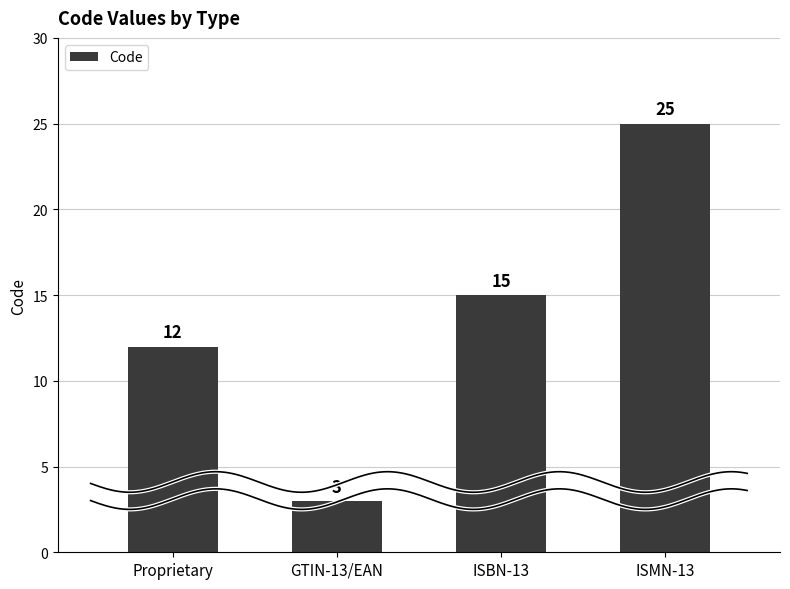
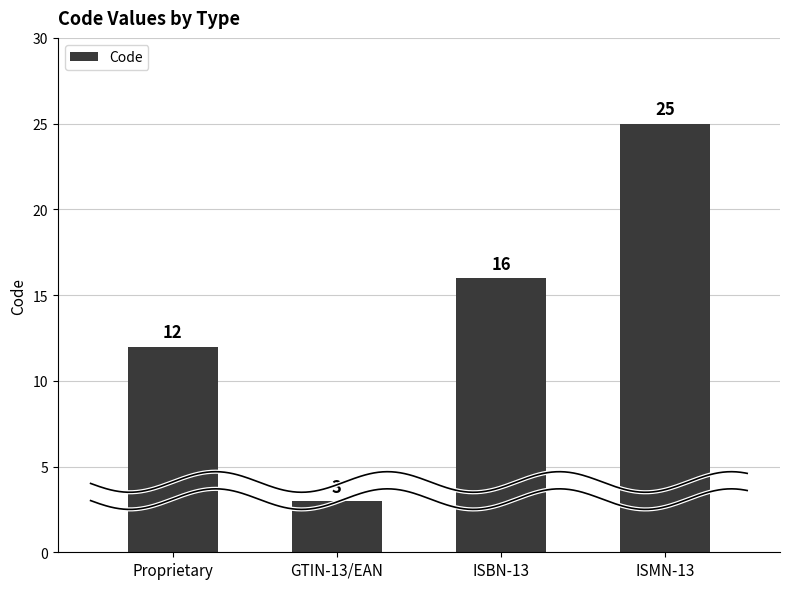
  {
    "Code": {
      "Proprietary": 12,
-     "ISBN-13": 15,
+     "ISBN-13": 16,
      "ISMN-13": 25
    }
  }
